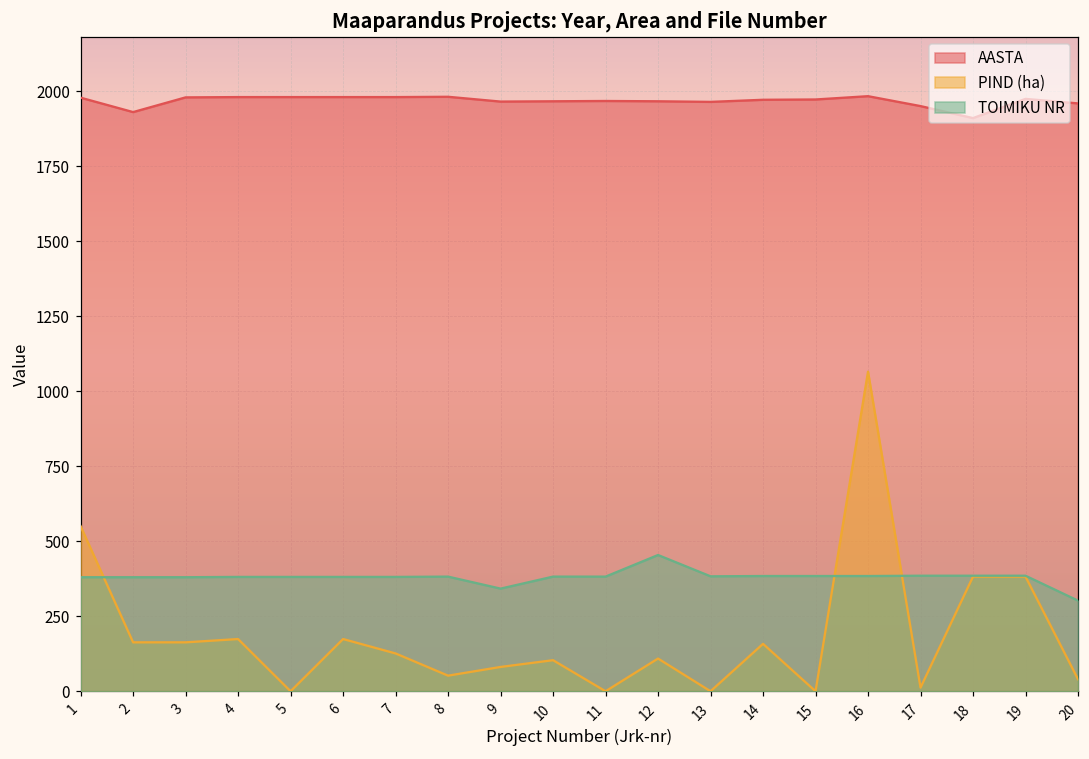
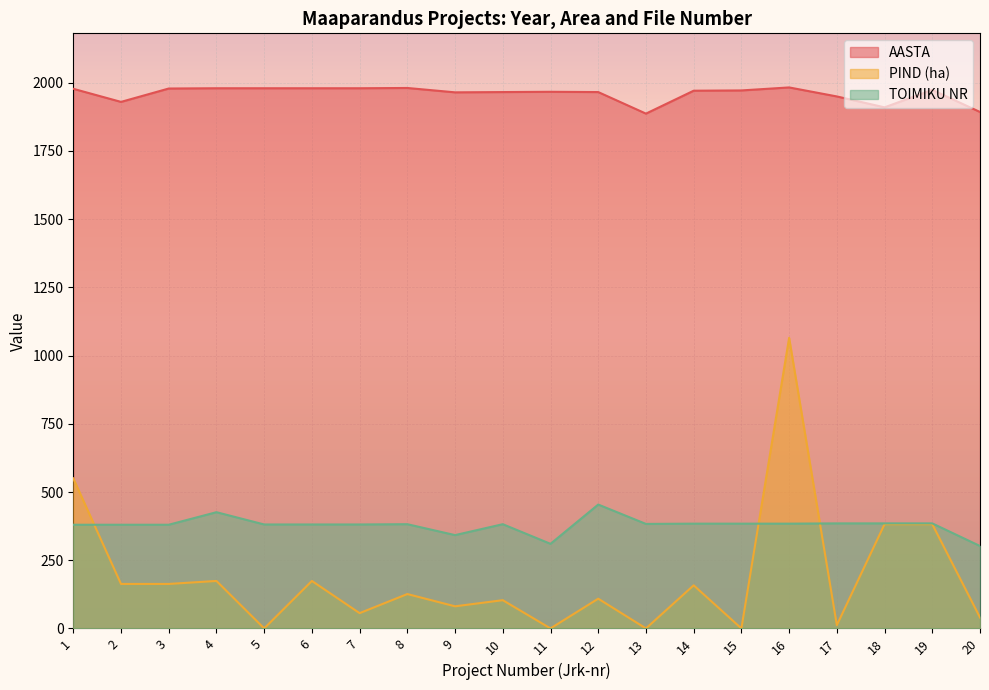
  {
    "AASTA": {
      "1": 1980,
      "2": 1930,
      "3": 1980,
      "4": 1980,
      "5": 1980,
      "6": 1980,
      "7": 1980,
      "8": 1980,
      "9": 1970,
      "10": 1970,
      "11": 1970,
      "12": 1970,
-     "13": 1960,
+     "13": 1890,
      "14": 1970,
      "15": 1970,
      "16": 1980,
      "17": 1950,
-     "20": 1960
+     "20": 1890
    },
    "PIND (ha)": {
      "1": 550,
      "2": 160,
      "3": 160,
      "4": 170,
      "5": 0,
      "6": 170,
-     "7": 130,
-     "8": 50,
+     "7": 60,
+     "8": 130,
      "9": 80,
      "10": 100,
      "11": 0,
      "12": 110,
      "13": 0,
      "14": 160,
      "15": 0,
      "16": 1070,
      "17": 10,
      "20": 40
    },
    "TOIMIKU NR": {
      "1": 380,
      "2": 380,
      "3": 380,
-     "4": 380,
+     "4": 430,
      "5": 380,
      "6": 380,
      "7": 380,
      "8": 380,
      "9": 340,
      "10": 380,
-     "11": 380,
+     "11": 310,
      "12": 450,
      "13": 380,
      "14": 380,
      "15": 380,
      "16": 380,
      "17": 390,
      "20": 300
    }
  }
